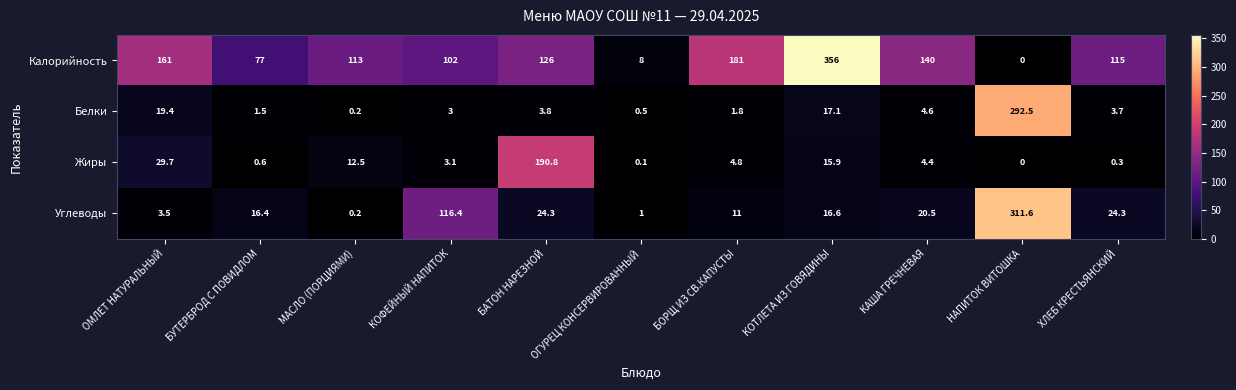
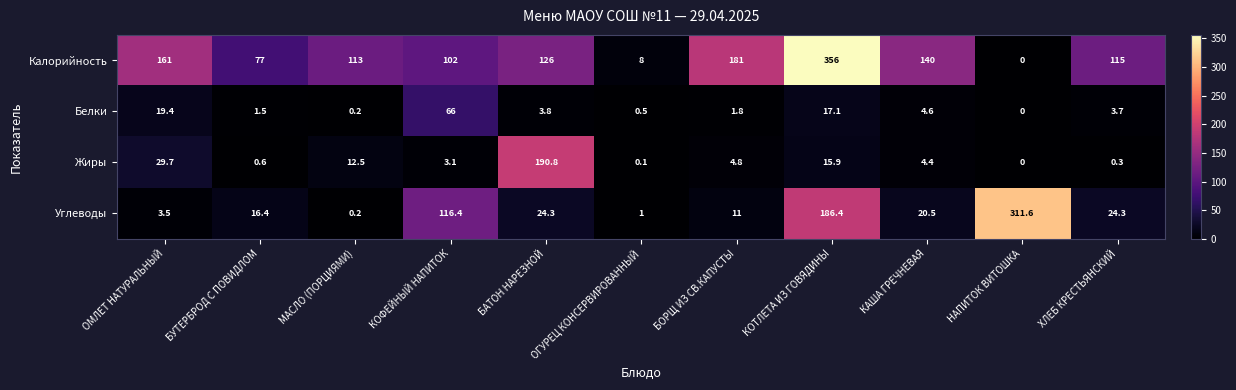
  {
    "Калорийность": {
      "ОМЛЕТ НАТУРАЛЬНЫЙ": 161,
      "БУТЕРБРОД С ПОВИДЛОМ": 77,
      "МАСЛО (ПОРЦИЯМИ)": 113,
      "КОФЕЙНЫЙ НАПИТОК": 102,
      "БАТОН НАРЕЗНОЙ": 126,
      "ОГУРЕЦ КОНСЕРВИРОВАННЫЙ": 8,
      "БОРЩ ИЗ СВ.КАПУСТЫ": 181,
      "КОТЛЕТА ИЗ ГОВЯДИНЫ": 356,
      "КАША ГРЕЧНЕВАЯ": 140,
      "НАПИТОК ВИТОШКА": 0,
      "ХЛЕБ КРЕСТЬЯНСКИЙ": 115
    },
    "Белки": {
      "ОМЛЕТ НАТУРАЛЬНЫЙ": 19.4,
      "БУТЕРБРОД С ПОВИДЛОМ": 1.5,
      "МАСЛО (ПОРЦИЯМИ)": 0.2,
-     "КОФЕЙНЫЙ НАПИТОК": 3,
+     "КОФЕЙНЫЙ НАПИТОК": 66,
      "БАТОН НАРЕЗНОЙ": 3.8,
      "ОГУРЕЦ КОНСЕРВИРОВАННЫЙ": 0.5,
      "БОРЩ ИЗ СВ.КАПУСТЫ": 1.8,
      "КОТЛЕТА ИЗ ГОВЯДИНЫ": 17.1,
      "КАША ГРЕЧНЕВАЯ": 4.6,
-     "НАПИТОК ВИТОШКА": 292.5,
+     "НАПИТОК ВИТОШКА": 0,
      "ХЛЕБ КРЕСТЬЯНСКИЙ": 3.7
    },
    "Жиры": {
      "ОМЛЕТ НАТУРАЛЬНЫЙ": 29.7,
      "БУТЕРБРОД С ПОВИДЛОМ": 0.6,
      "МАСЛО (ПОРЦИЯМИ)": 12.5,
      "КОФЕЙНЫЙ НАПИТОК": 3.1,
      "БАТОН НАРЕЗНОЙ": 190.8,
      "ОГУРЕЦ КОНСЕРВИРОВАННЫЙ": 0.1,
      "БОРЩ ИЗ СВ.КАПУСТЫ": 4.8,
      "КОТЛЕТА ИЗ ГОВЯДИНЫ": 15.9,
      "КАША ГРЕЧНЕВАЯ": 4.4,
      "НАПИТОК ВИТОШКА": 0,
      "ХЛЕБ КРЕСТЬЯНСКИЙ": 0.3
    },
    "Углеводы": {
      "ОМЛЕТ НАТУРАЛЬНЫЙ": 3.5,
      "БУТЕРБРОД С ПОВИДЛОМ": 16.4,
      "МАСЛО (ПОРЦИЯМИ)": 0.2,
      "КОФЕЙНЫЙ НАПИТОК": 116.4,
      "БАТОН НАРЕЗНОЙ": 24.3,
      "ОГУРЕЦ КОНСЕРВИРОВАННЫЙ": 1,
      "БОРЩ ИЗ СВ.КАПУСТЫ": 11,
-     "КОТЛЕТА ИЗ ГОВЯДИНЫ": 16.6,
+     "КОТЛЕТА ИЗ ГОВЯДИНЫ": 186.4,
      "КАША ГРЕЧНЕВАЯ": 20.5,
      "НАПИТОК ВИТОШКА": 311.6,
      "ХЛЕБ КРЕСТЬЯНСКИЙ": 24.3
    }
  }
